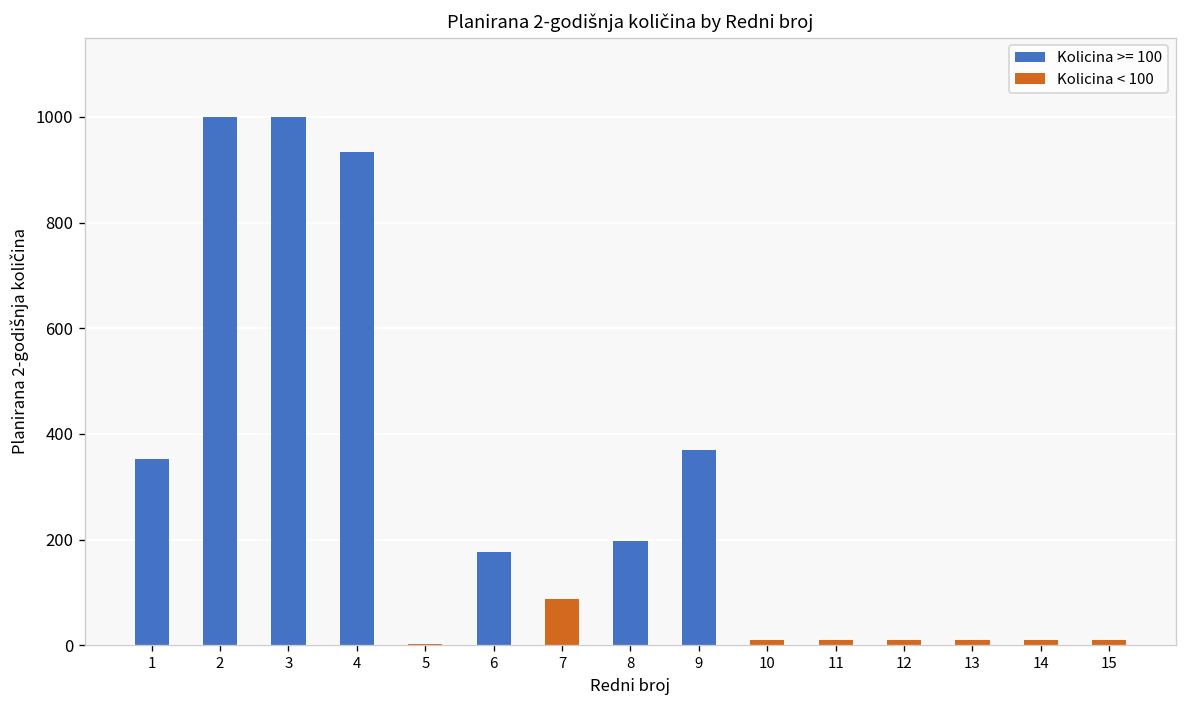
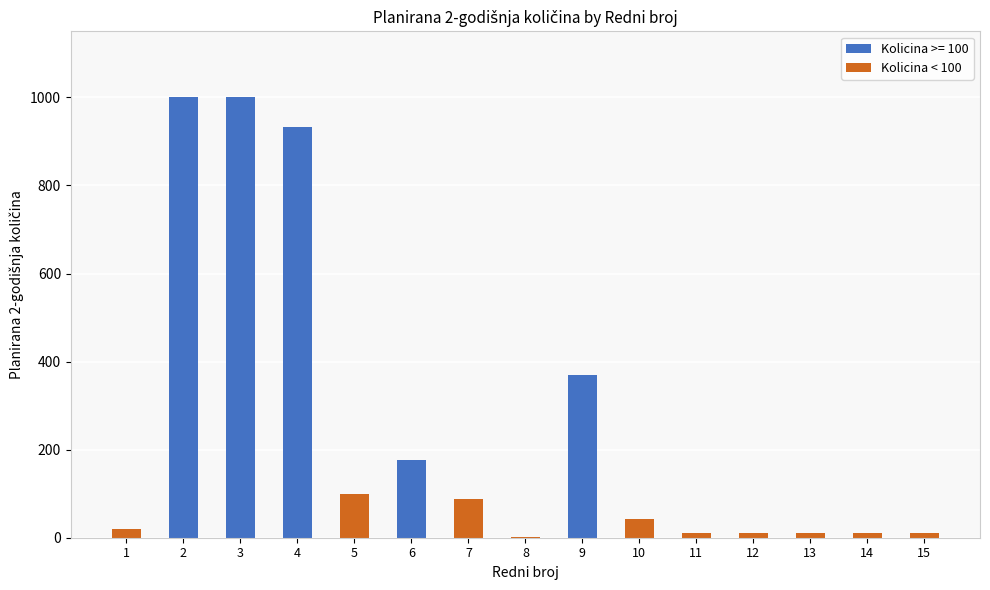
  {
-   "1": 350,
+   "1": 20,
    "2": 1000,
    "3": 1000,
    "4": 930,
-   "5": 0,
+   "5": 100,
    "6": 180,
    "7": 90,
-   "8": 200,
+   "8": 0,
    "9": 370,
-   "10": 10,
+   "10": 40,
    "11": 10,
    "12": 10,
    "13": 10,
    "14": 10,
    "15": 10
  }
